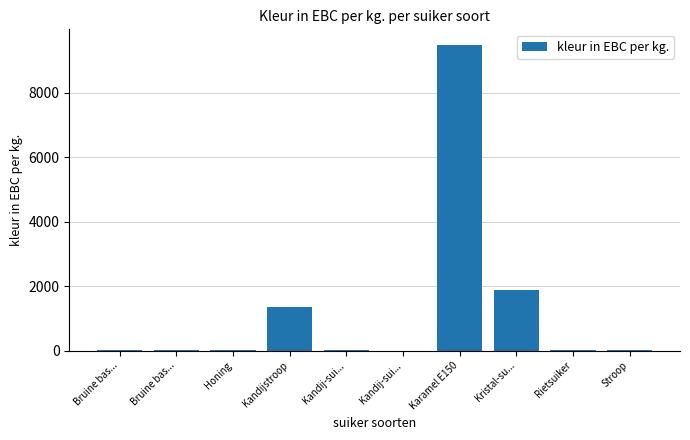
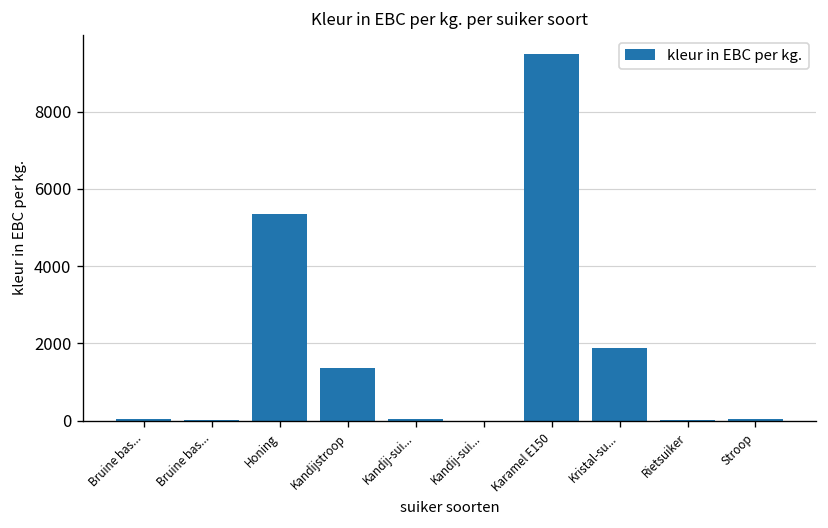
  {
-   "Honing": 0,
+   "Honing": 5300,
    "Kandijstroop": 1400,
    "Karamel E150": 9500,
    "Kristal-su...": 1900
  }
